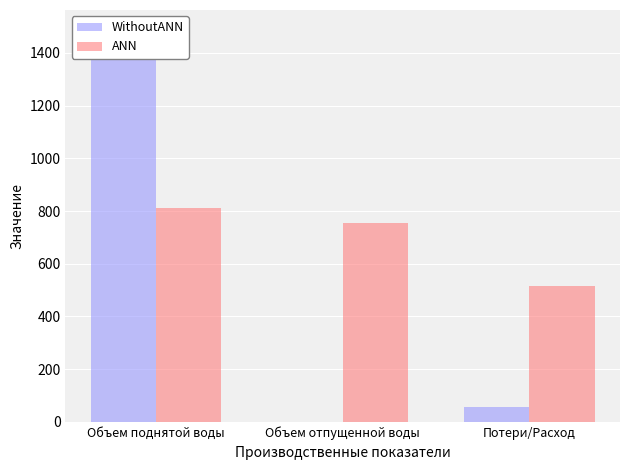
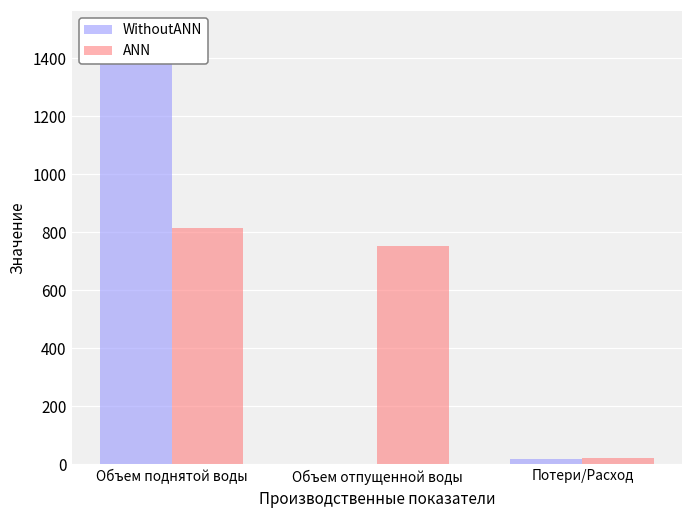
  {
    "WithoutANN": {
      "Объем отпущенной воды": 0,
-     "Потери/Расход": 60
+     "Потери/Расход": 20
    },
    "ANN": {
      "Объем поднятой воды": 810,
      "Объем отпущенной воды": 750,
-     "Потери/Расход": 510
+     "Потери/Расход": 20
    }
  }
